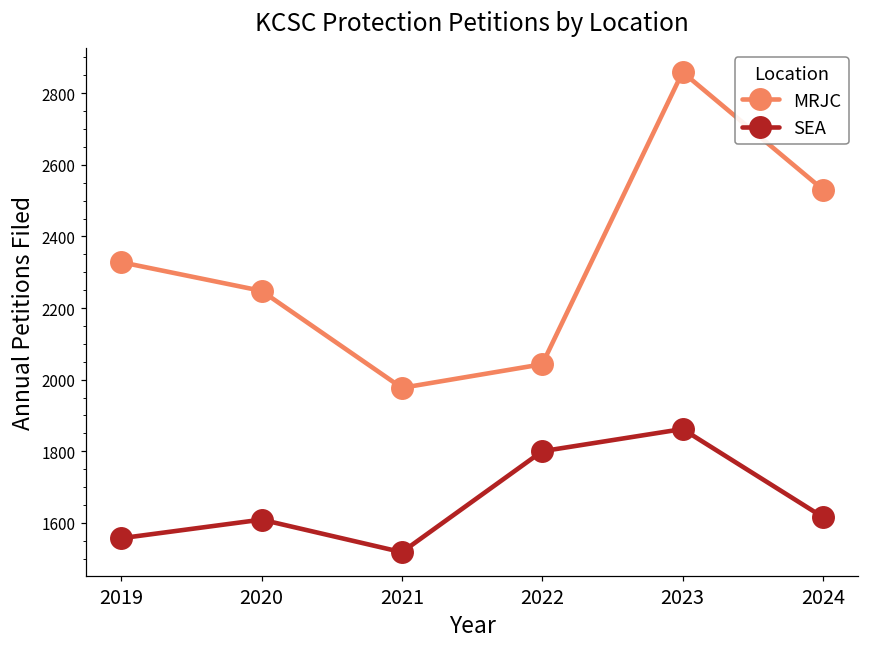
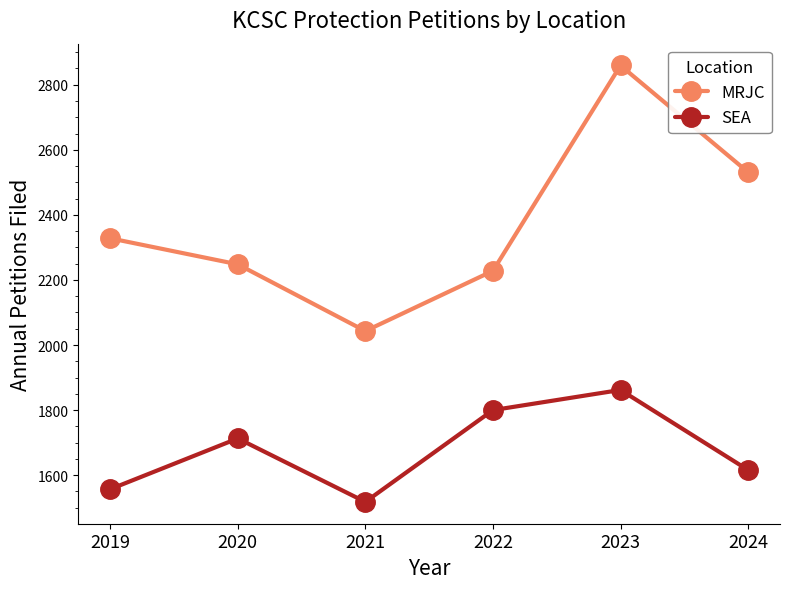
  {
    "MRJC": {
      "2019": 2330,
      "2020": 2250,
-     "2021": 1980,
-     "2022": 2040,
+     "2021": 2040,
+     "2022": 2230,
      "2023": 2860,
      "2024": 2530
    },
    "SEA": {
      "2019": 1560,
-     "2020": 1610,
+     "2020": 1710,
      "2021": 1520,
      "2022": 1800,
      "2023": 1860,
      "2024": 1620
    }
  }
